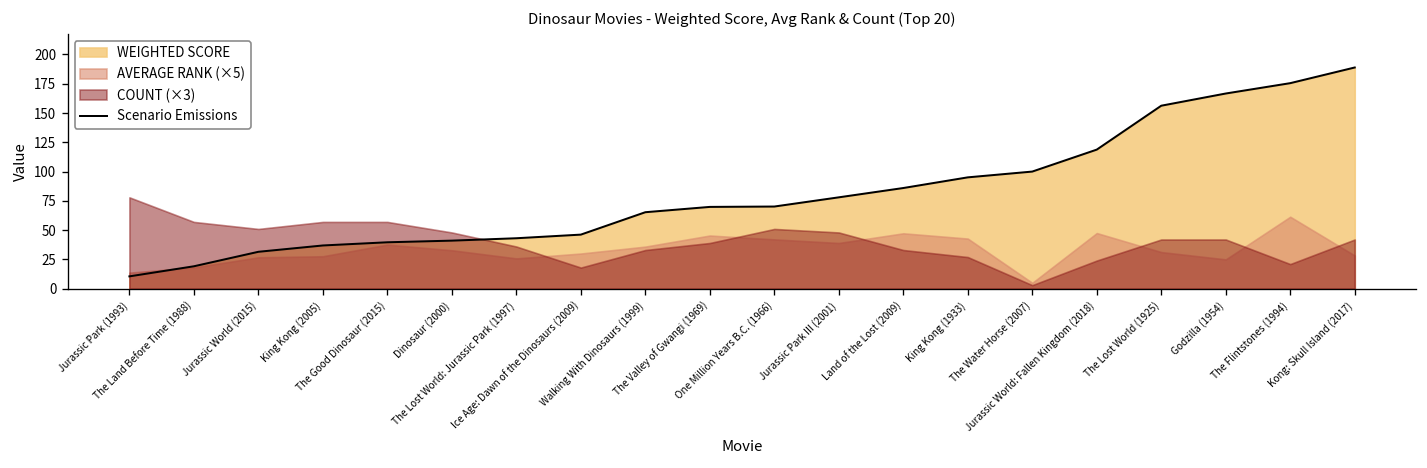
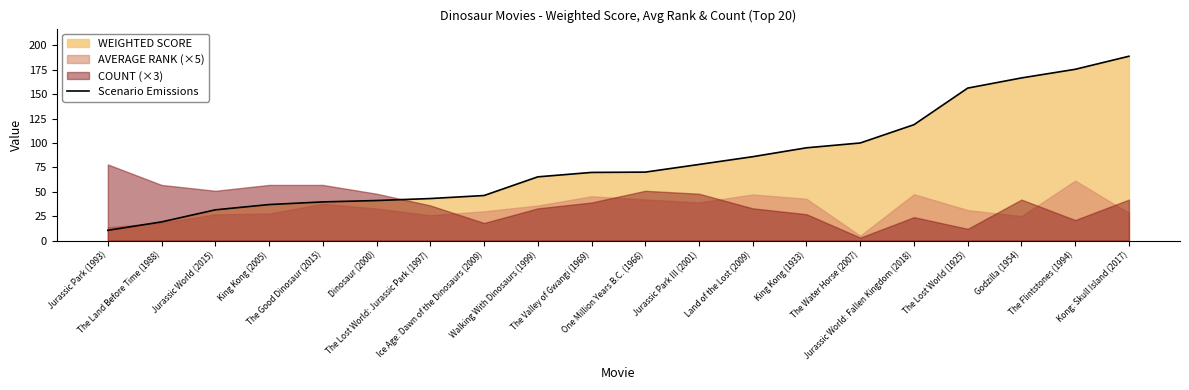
  {
    "COUNT (×3)": {
      "Jurassic Park (1993)": 80,
      "The Land Before Time (1988)": 60,
      "Jurassic World (2015)": 50,
      "King Kong (2005)": 60,
      "The Good Dinosaur (2015)": 60,
      "Dinosaur (2000)": 50,
      "The Lost World: Jurassic Park (1997)": 40,
      "Ice Age: Dawn of the Dinosaurs (2009)": 20,
      "Walking With Dinosaurs (1999)": 30,
      "The Valley of Gwangi (1969)": 40,
      "One Million Years B.C. (1966)": 50,
      "Jurassic Park III (2001)": 50,
      "Land of the Lost (2009)": 30,
      "King Kong (1933)": 30,
      "Jurassic World: Fallen Kingdom (2018)": 20,
-     "The Lost World (1925)": 40,
+     "The Lost World (1925)": 10,
      "Godzilla (1954)": 40,
      "The Flintstones (1994)": 20,
      "Kong: Skull Island (2017)": 40
    }
  }
